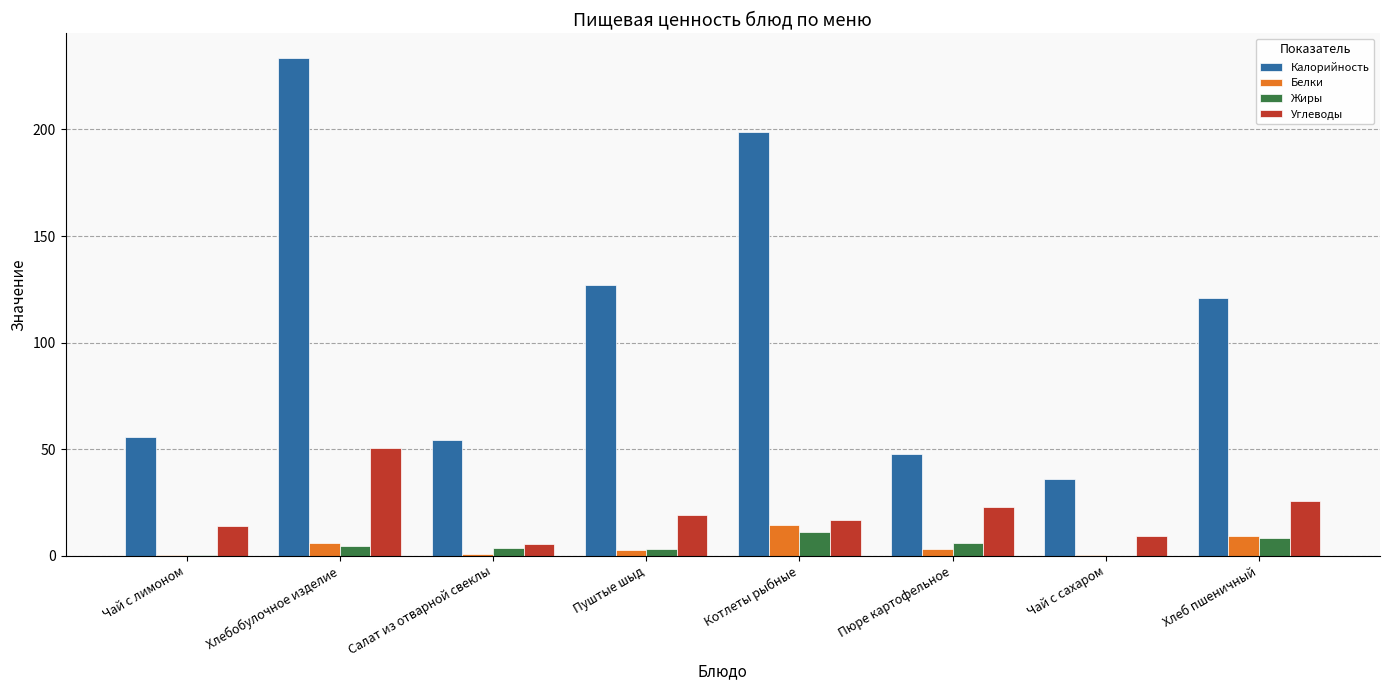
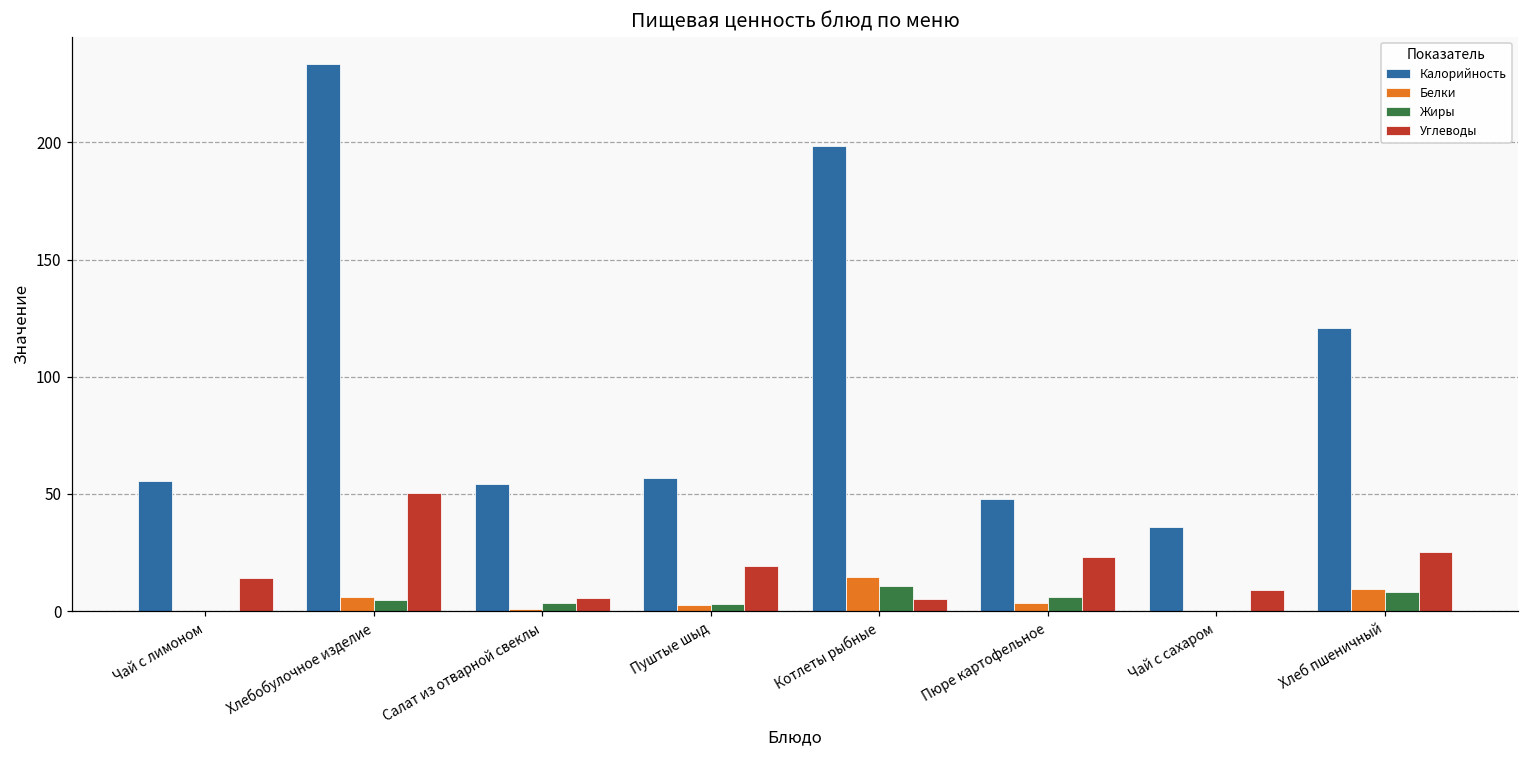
  {
    "Калорийность": {
      "Чай с лимоном": 56,
      "Хлебобулочное изделие": 233,
      "Салат из отварной свеклы": 54,
-     "Пуштые шыд": 127,
+     "Пуштые шыд": 57,
      "Котлеты рыбные": 199,
      "Пюре картофельное": 48,
      "Чай с сахаром": 36,
      "Хлеб пшеничный": 121
    },
    "Белки": {
      "Хлебобулочное изделие": 6,
      "Пуштые шыд": 3,
      "Котлеты рыбные": 15,
      "Пюре картофельное": 3,
      "Хлеб пшеничный": 9
    },
    "Жиры": {
      "Хлебобулочное изделие": 5,
      "Салат из отварной свеклы": 4,
      "Пуштые шыд": 3,
      "Котлеты рыбные": 11,
      "Пюре картофельное": 6,
      "Хлеб пшеничный": 8
    },
    "Углеводы": {
      "Чай с лимоном": 14,
      "Хлебобулочное изделие": 51,
      "Салат из отварной свеклы": 5,
      "Пуштые шыд": 19,
-     "Котлеты рыбные": 17,
+     "Котлеты рыбные": 5,
      "Пюре картофельное": 23,
      "Чай с сахаром": 9,
      "Хлеб пшеничный": 25
    }
  }
